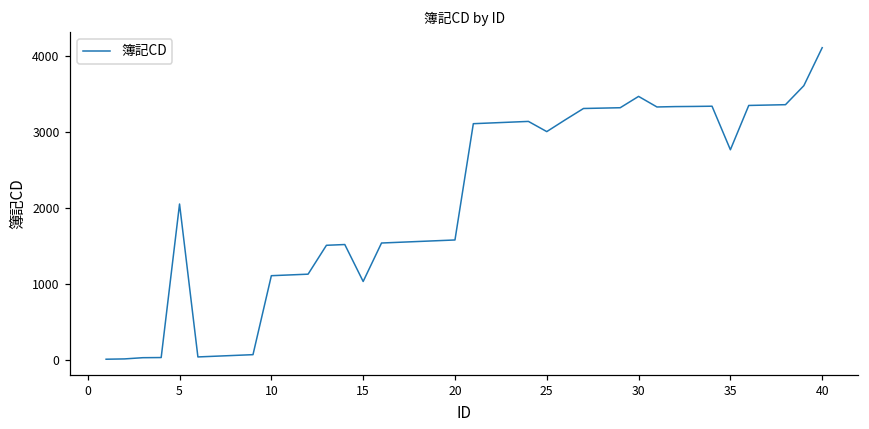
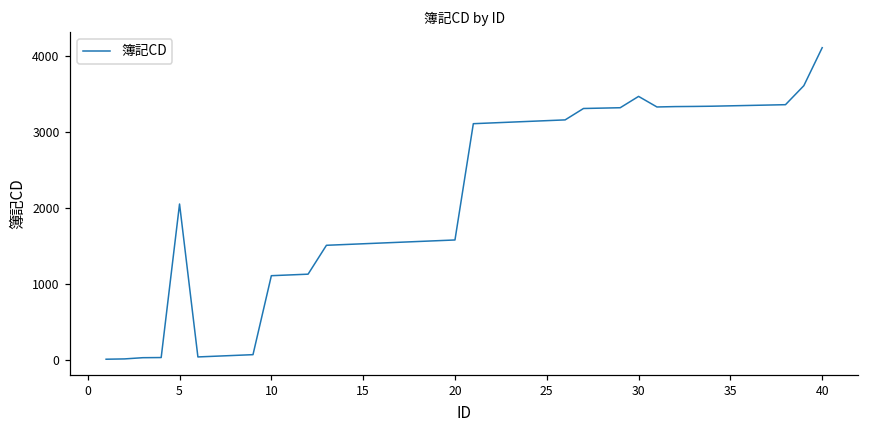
  {
    "5": 2100,
    "10": 1100,
-   "15": 1000,
+   "15": 1500,
    "20": 1600,
-   "25": 3000,
+   "25": 3200,
    "30": 3500,
-   "35": 2800,
+   "35": 3300,
    "40": 4100
  }
